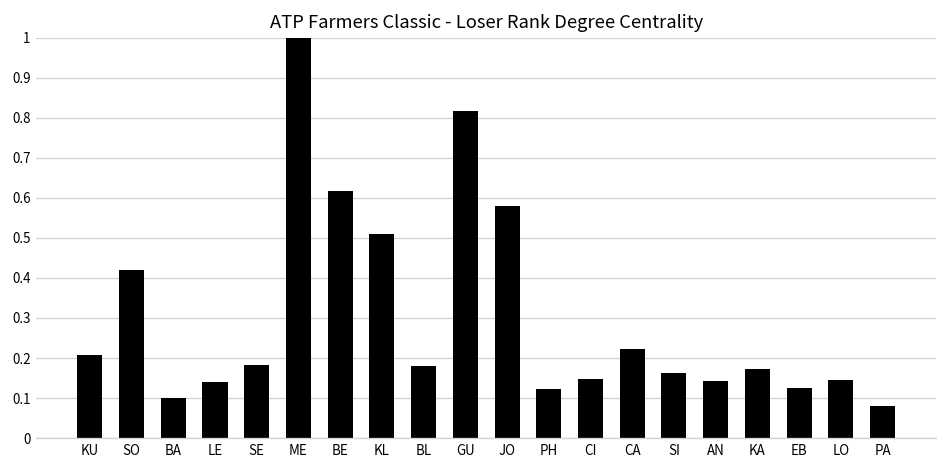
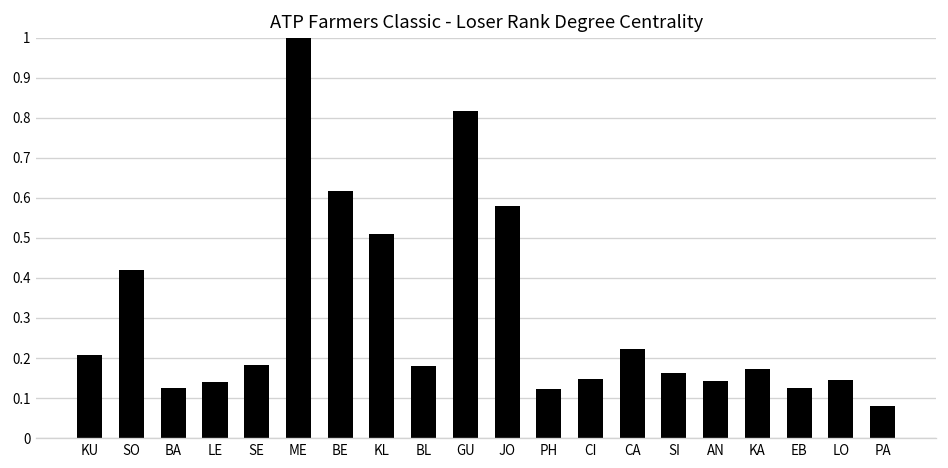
  {
    "KU": 0.21,
    "SO": 0.42,
-   "BA": 0.10,
+   "BA": 0.13,
    "LE": 0.14,
    "SE": 0.18,
    "ME": 1.00,
    "BE": 0.62,
    "KL": 0.51,
    "BL": 0.18,
    "GU": 0.82,
    "JO": 0.58,
    "PH": 0.12,
    "CI": 0.15,
    "CA": 0.22,
    "SI": 0.16,
    "AN": 0.14,
    "KA": 0.17,
    "EB": 0.12,
    "LO": 0.15,
    "PA": 0.08
  }
